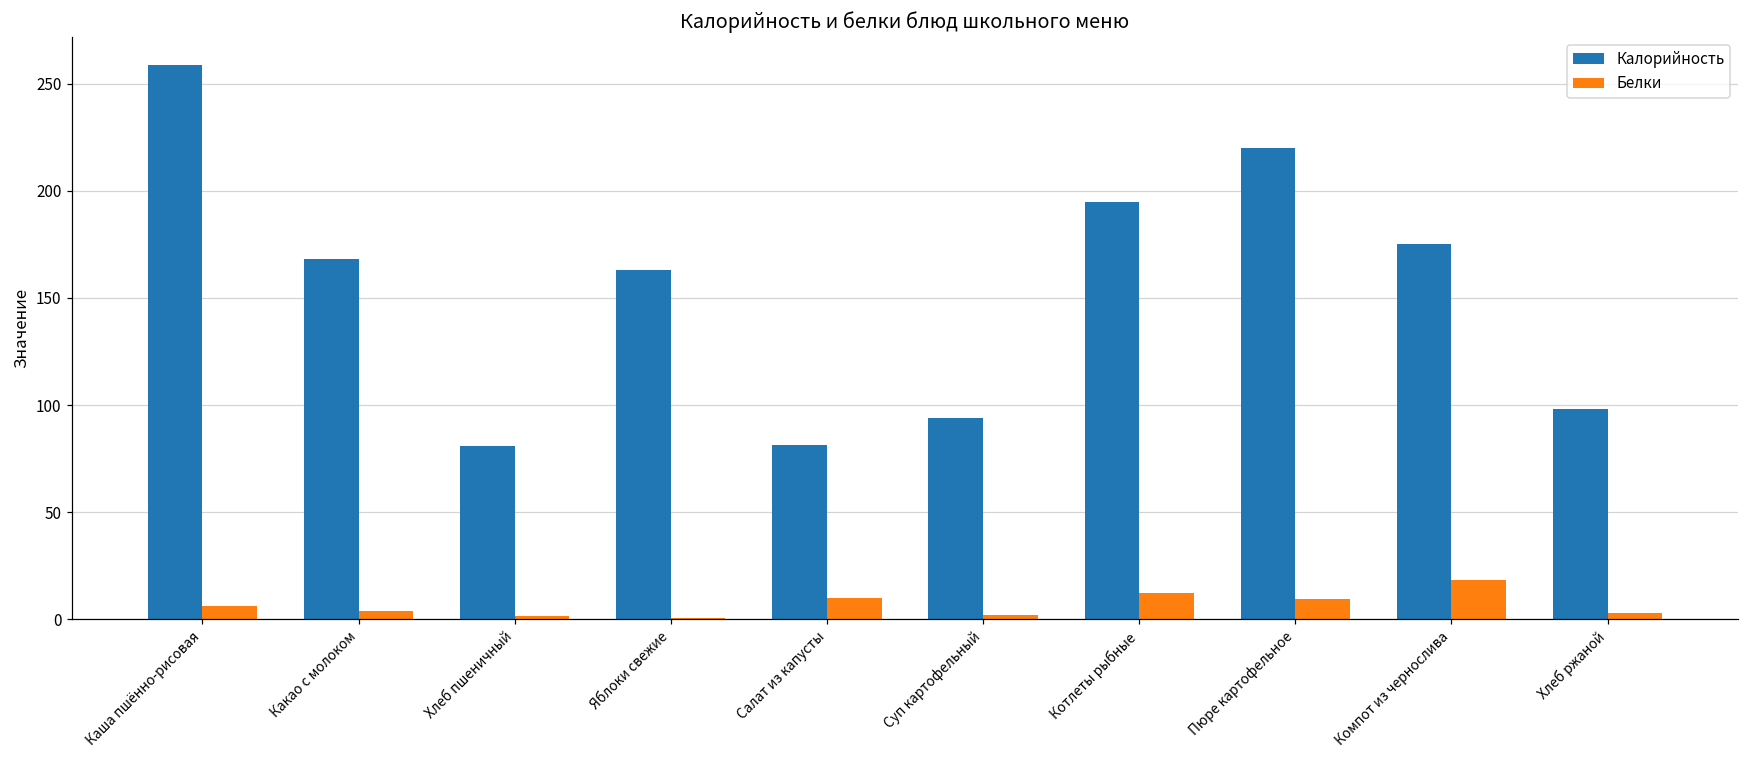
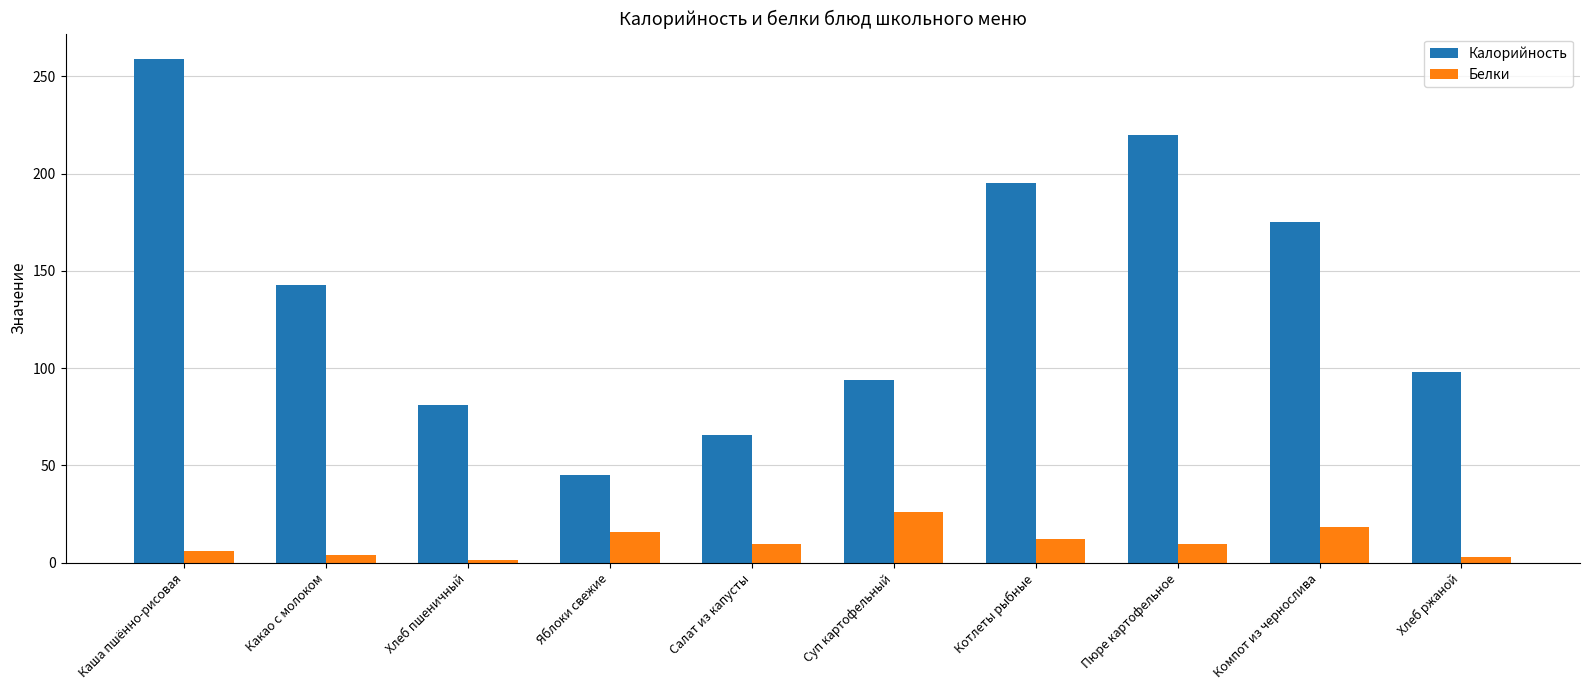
  {
    "Калорийность": {
      "Каша пшённо-рисовая": 259,
-     "Какао с молоком": 168,
+     "Какао с молоком": 143,
      "Хлеб пшеничный": 81,
-     "Яблоки свежие": 163,
-     "Салат из капусты": 81,
+     "Яблоки свежие": 45,
+     "Салат из капусты": 66,
      "Суп картофельный": 94,
      "Котлеты рыбные": 195,
      "Пюре картофельное": 220,
      "Компот из чернослива": 175,
      "Хлеб ржаной": 98
    },
    "Белки": {
      "Каша пшённо-рисовая": 6,
      "Какао с молоком": 4,
      "Хлеб пшеничный": 2,
-     "Яблоки свежие": 0,
+     "Яблоки свежие": 16,
      "Салат из капусты": 10,
-     "Суп картофельный": 2,
+     "Суп картофельный": 26,
      "Котлеты рыбные": 12,
      "Пюре картофельное": 10,
      "Компот из чернослива": 18,
      "Хлеб ржаной": 3
    }
  }
